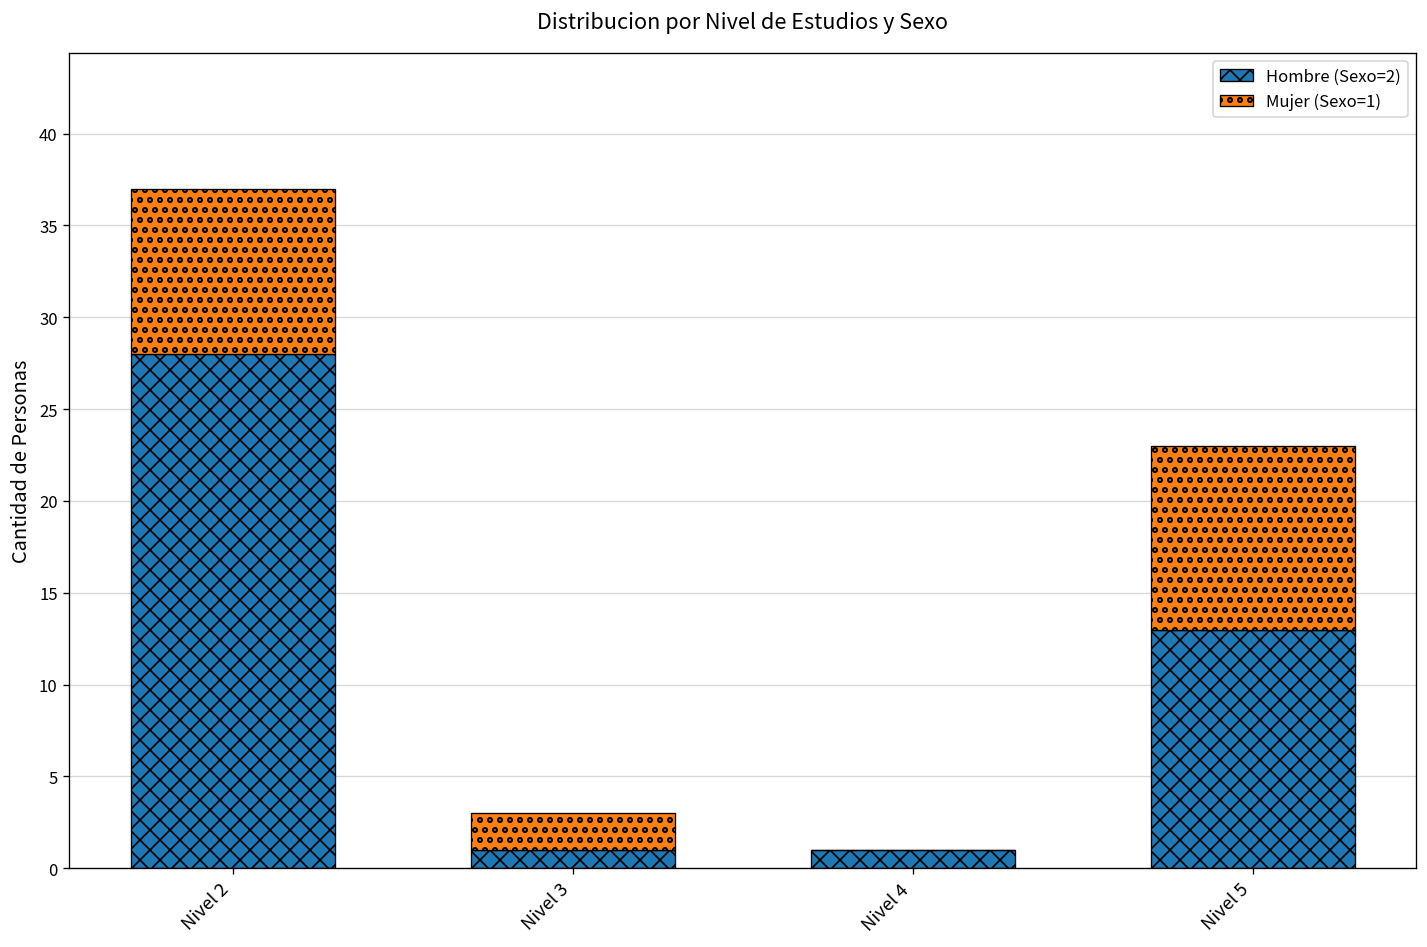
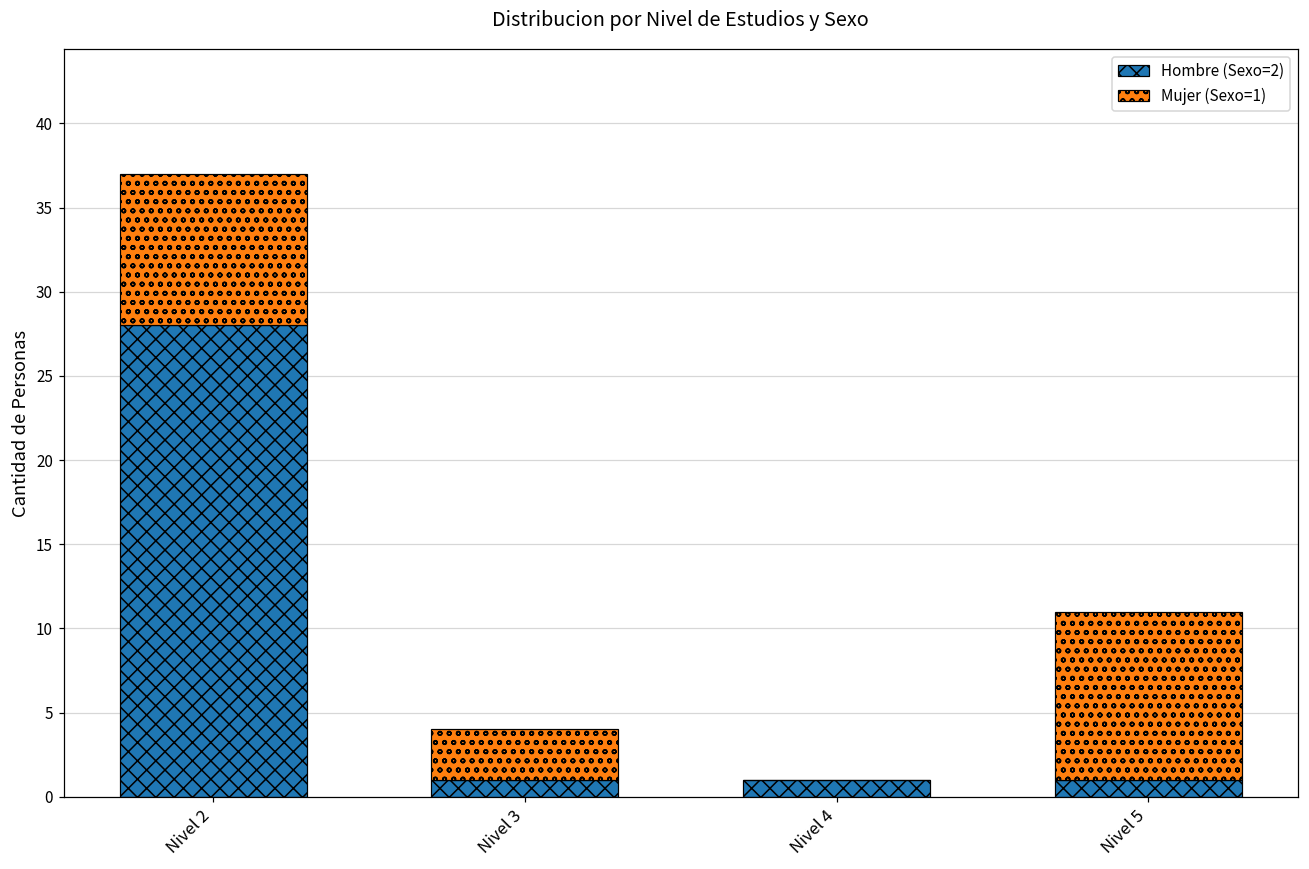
  {
    "Hombre (Sexo=2)": {
      "Nivel 2": 28,
      "Nivel 3": 1,
      "Nivel 4": 1,
-     "Nivel 5": 13
+     "Nivel 5": 1
    },
    "Mujer (Sexo=1)": {
      "Nivel 2": 9,
-     "Nivel 3": 2,
+     "Nivel 3": 3,
      "Nivel 4": 0,
      "Nivel 5": 10
    }
  }
